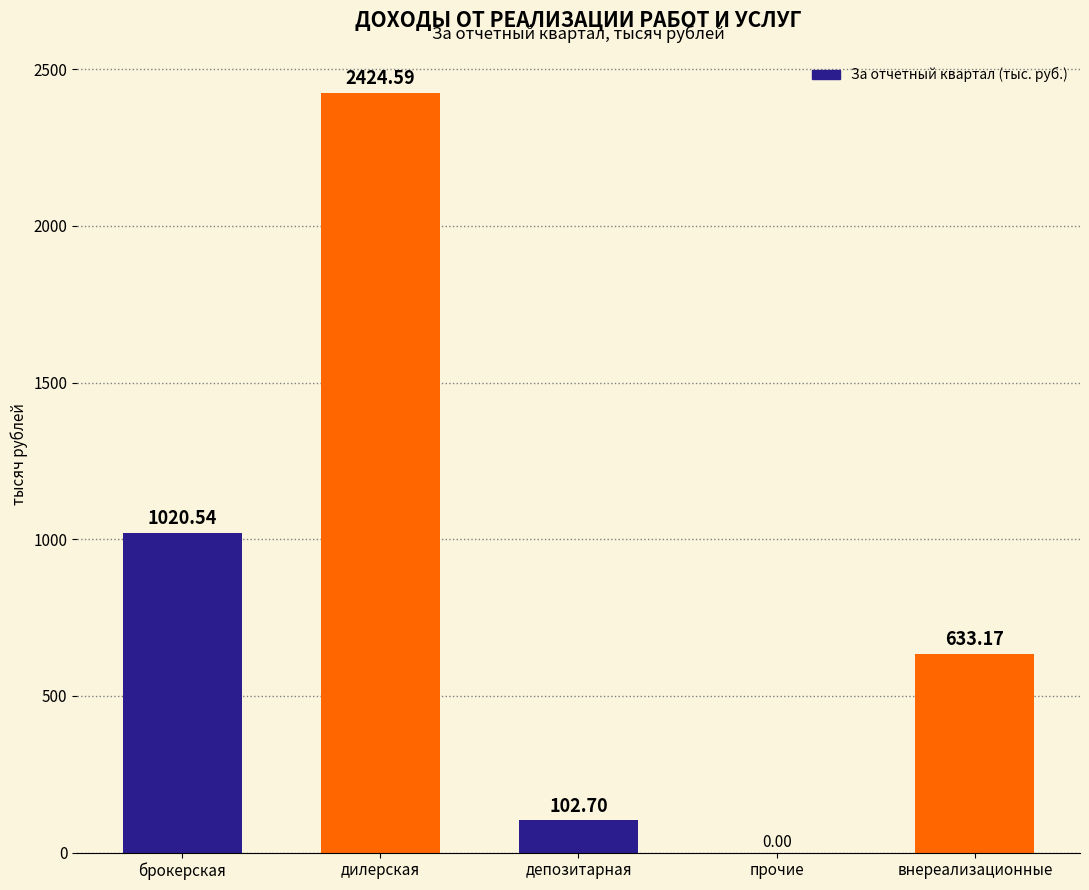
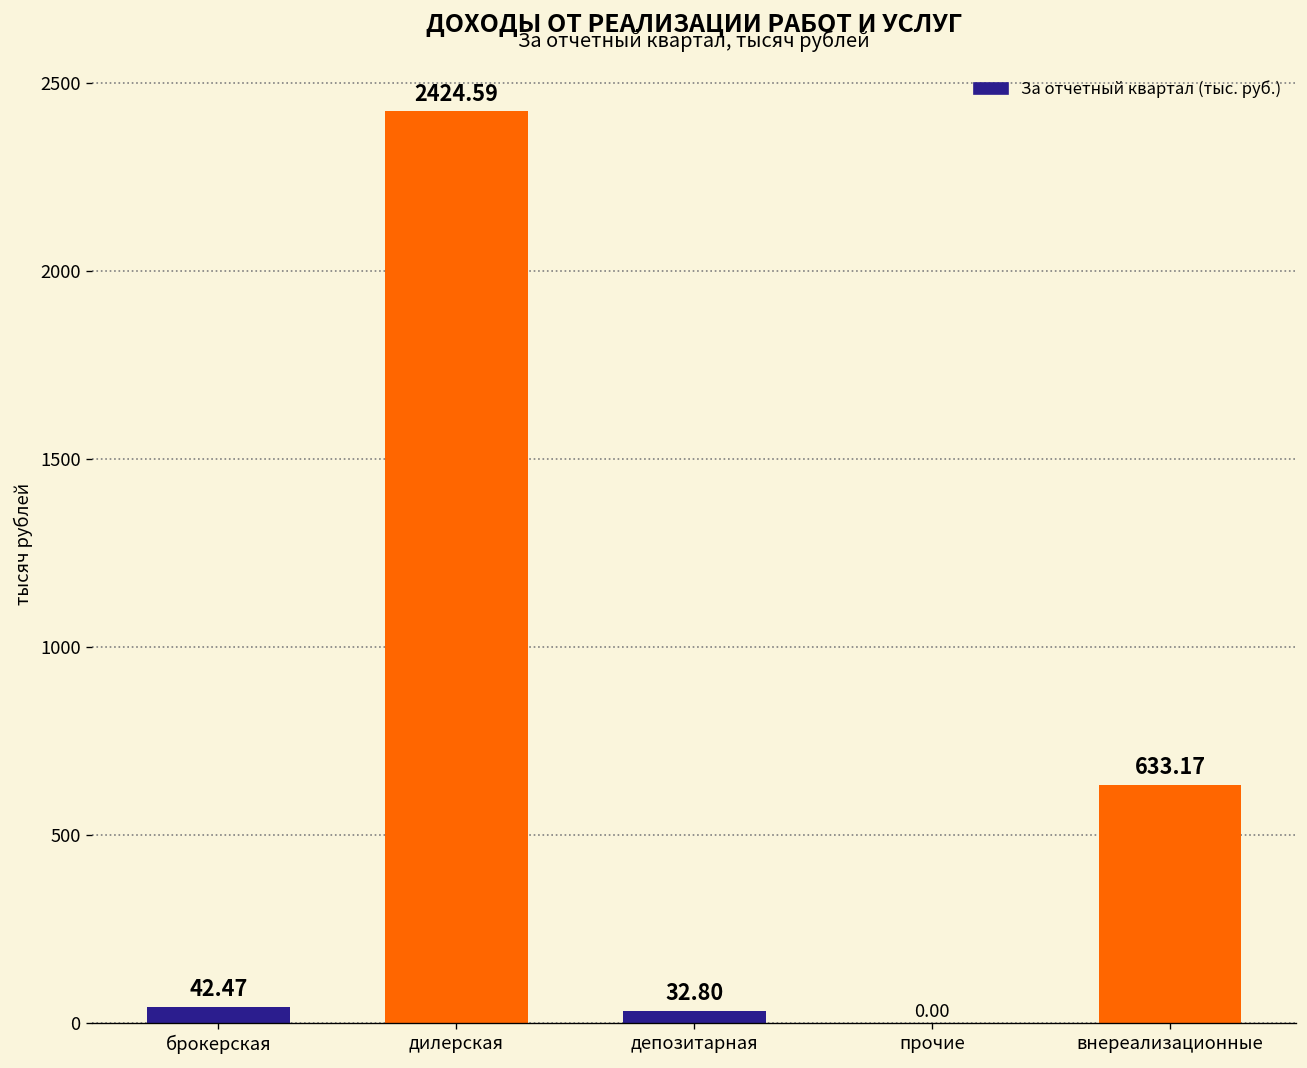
  {
-   "брокерская": 1020.54,
+   "брокерская": 42.47,
    "дилерская": 2424.59,
-   "депозитарная": 102.70,
+   "депозитарная": 32.80,
    "прочие": 0.00,
    "внереализационные": 633.17
  }
